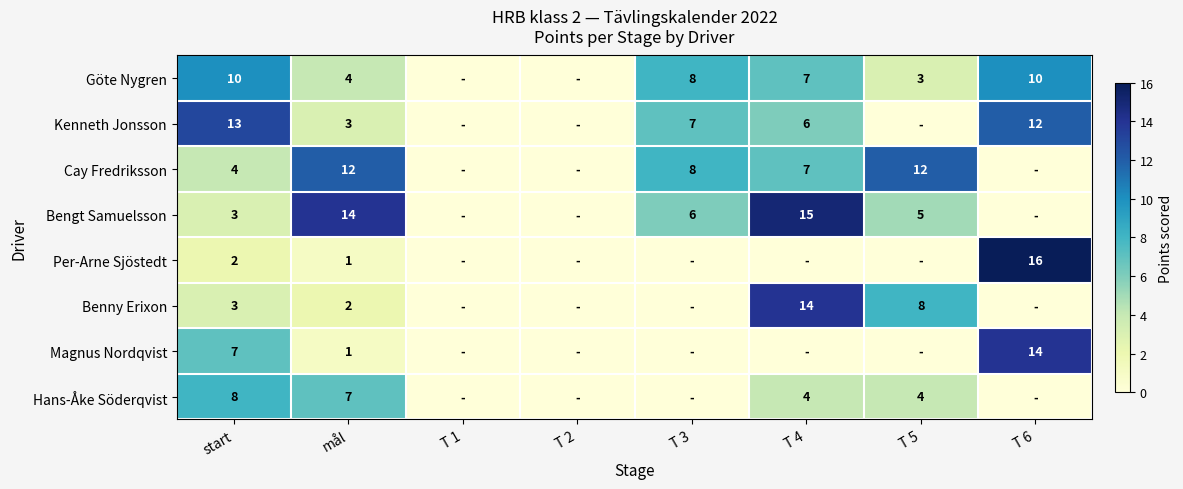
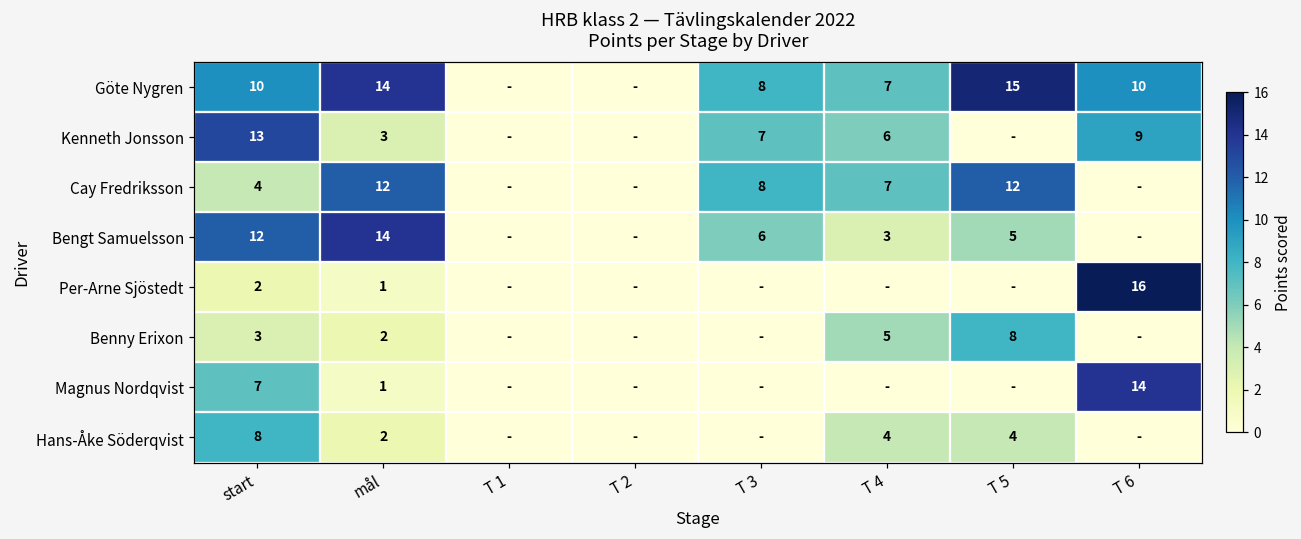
  {
    "Göte Nygren": {
      "start": 10,
-     "mål": 4,
+     "mål": 14,
      "T 3": 8,
      "T 4": 7,
-     "T 5": 3,
+     "T 5": 15,
      "T 6": 10
    },
    "Kenneth Jonsson": {
      "start": 13,
      "mål": 3,
      "T 3": 7,
      "T 4": 6,
-     "T 6": 12
+     "T 6": 9
    },
    "Cay Fredriksson": {
      "start": 4,
      "mål": 12,
      "T 3": 8,
      "T 4": 7,
      "T 5": 12
    },
    "Bengt Samuelsson": {
-     "start": 3,
+     "start": 12,
      "mål": 14,
      "T 3": 6,
-     "T 4": 15,
+     "T 4": 3,
      "T 5": 5
    },
    "Per-Arne Sjöstedt": {
      "start": 2,
      "mål": 1,
      "T 6": 16
    },
    "Benny Erixon": {
      "start": 3,
      "mål": 2,
-     "T 4": 14,
+     "T 4": 5,
      "T 5": 8
    },
    "Magnus Nordqvist": {
      "start": 7,
      "mål": 1,
      "T 6": 14
    },
    "Hans-Åke Söderqvist": {
      "start": 8,
-     "mål": 7,
+     "mål": 2,
      "T 4": 4,
      "T 5": 4
    }
  }
